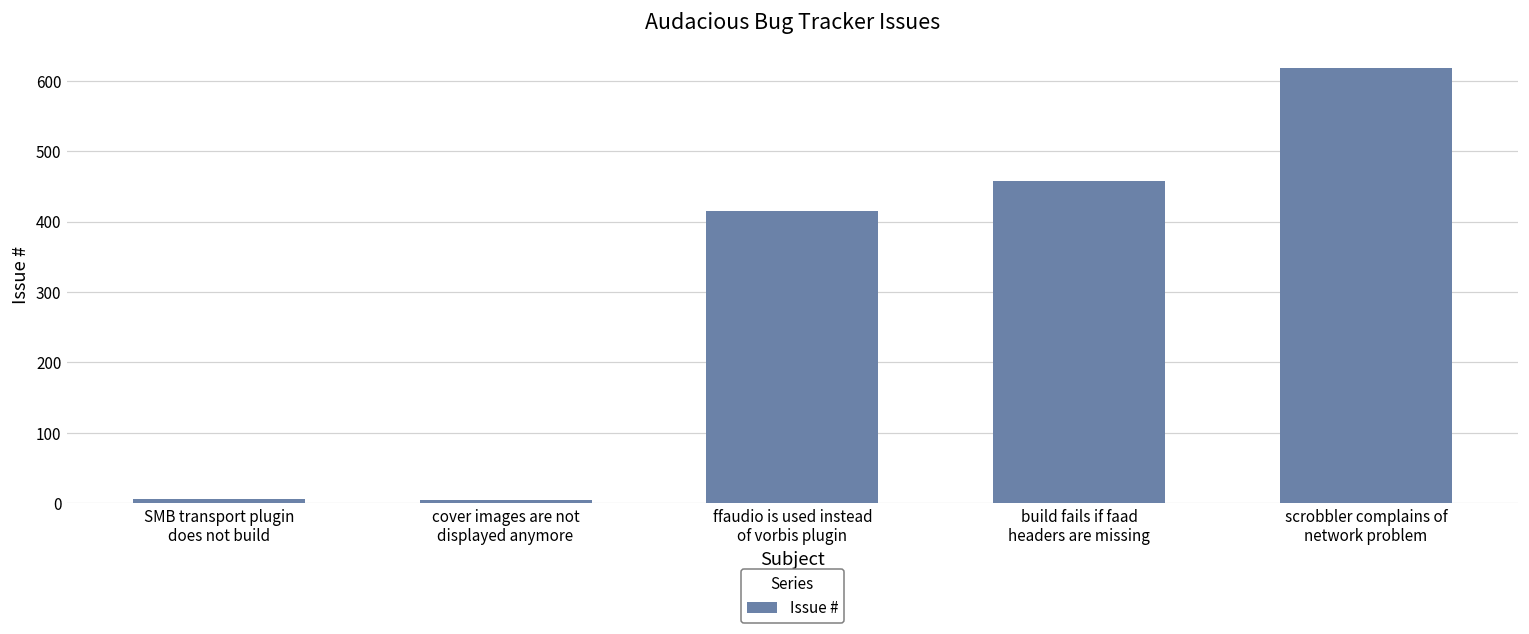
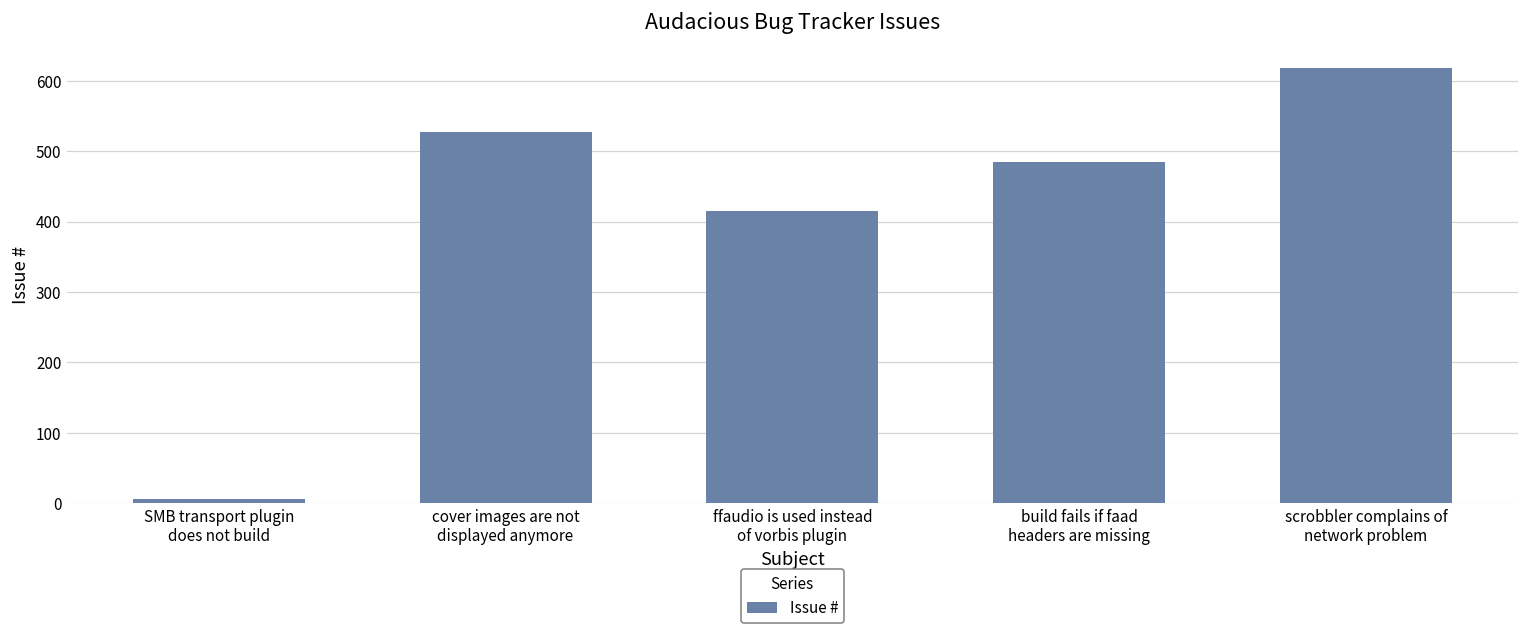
  {
    "SMB transport plugin does not build": 10,
-   "cover images are not displayed anymore": 0,
+   "cover images are not displayed anymore": 530,
    "ffaudio is used instead of vorbis plugin": 420,
-   "build fails if faad headers are missing": 460,
+   "build fails if faad headers are missing": 490,
    "scrobbler complains of network problem": 620
  }
